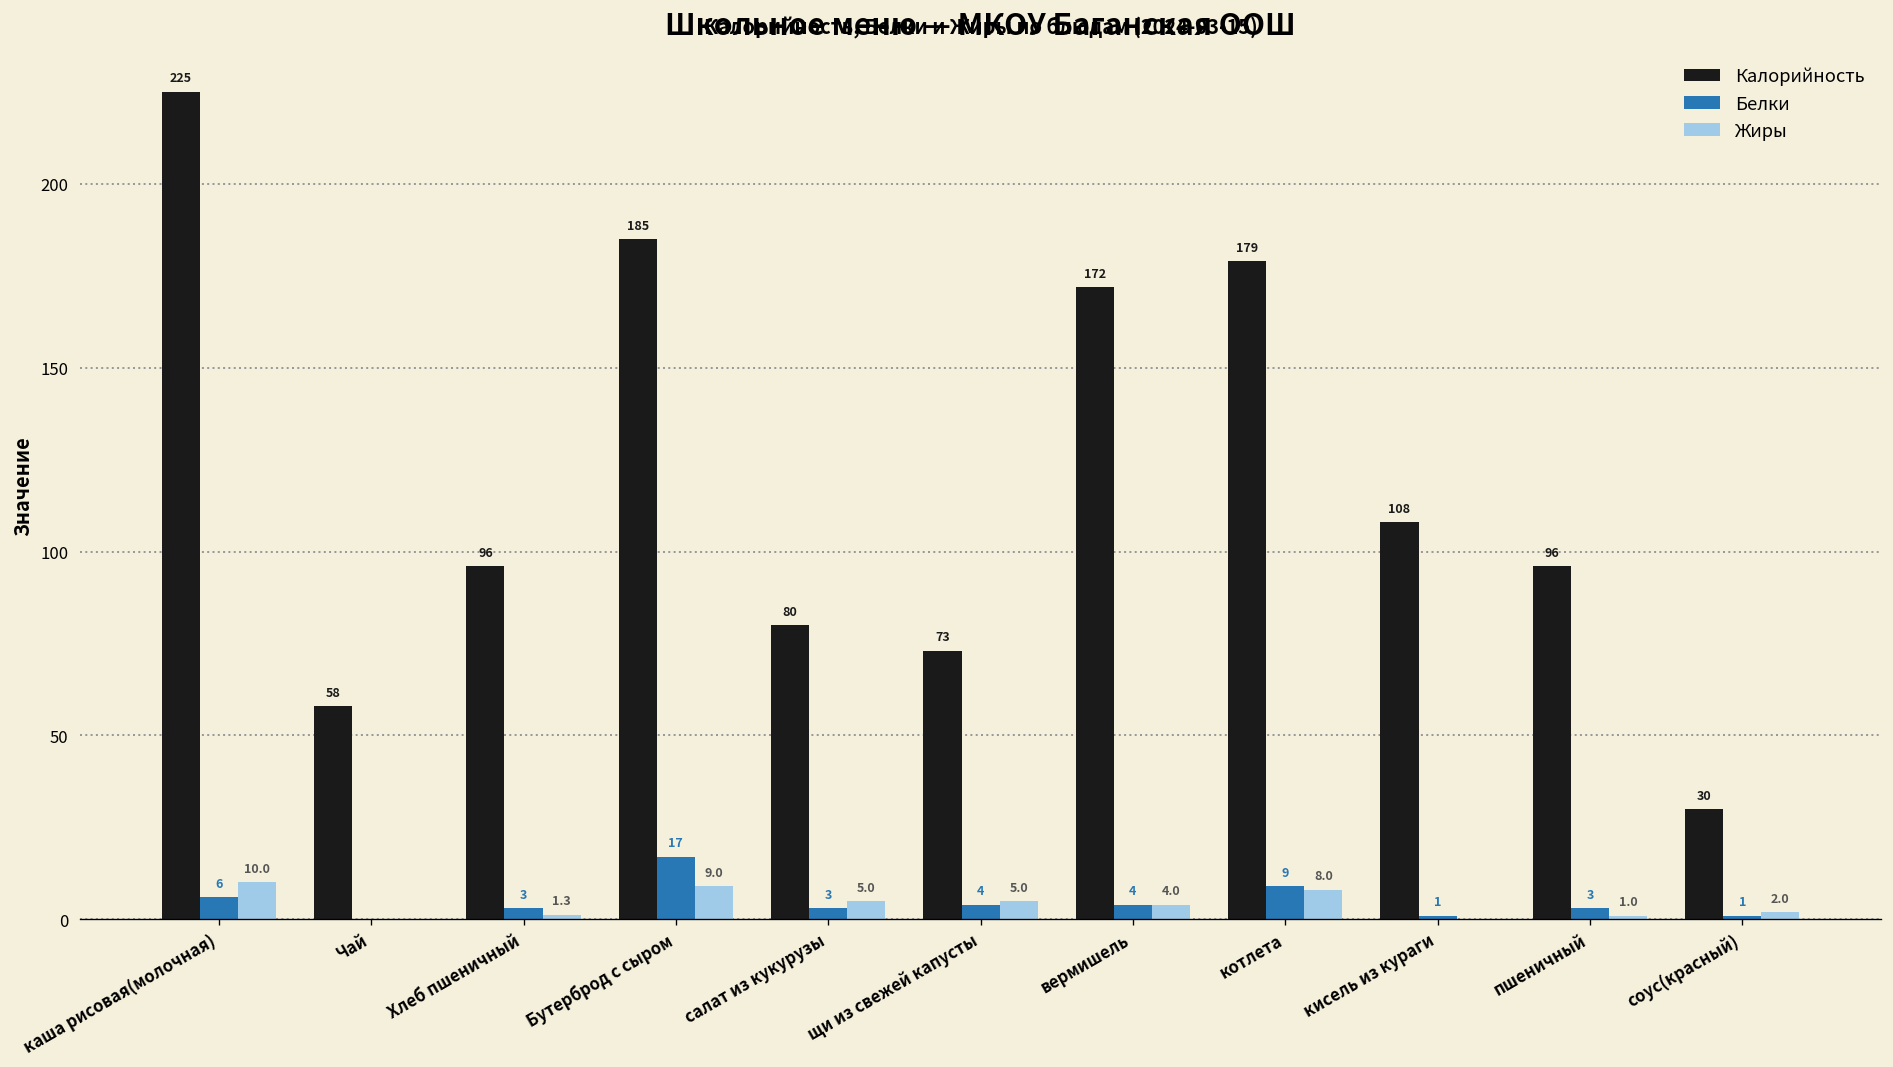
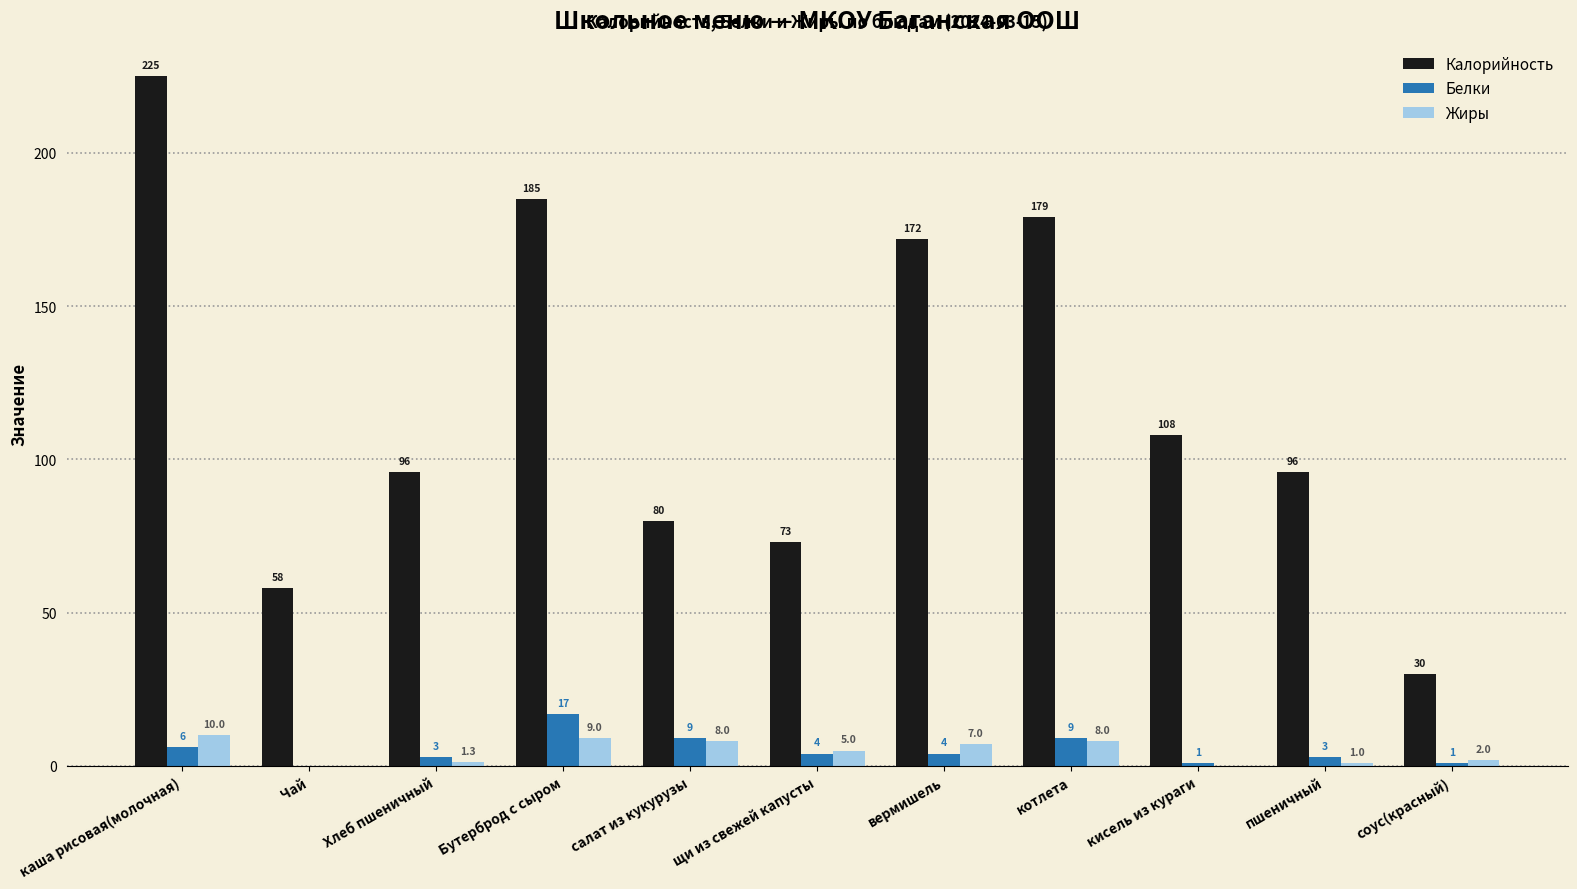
  {
    "Калорийность": {
      "каша рисовая(молочная)": 225,
      "Чай": 58,
      "Хлеб пшеничный": 96,
      "Бутерброд с сыром": 185,
      "салат из кукурузы": 80,
      "щи из свежей капусты": 73,
      "вермишель": 172,
      "котлета": 179,
      "кисель из кураги": 108,
      "пшеничный": 96,
      "соус(красный)": 30
    },
    "Белки": {
      "каша рисовая(молочная)": 6,
      "Хлеб пшеничный": 3,
      "Бутерброд с сыром": 17,
-     "салат из кукурузы": 3,
+     "салат из кукурузы": 9,
      "щи из свежей капусты": 4,
      "вермишель": 4,
      "котлета": 9,
      "кисель из кураги": 1,
      "пшеничный": 3,
      "соус(красный)": 1
    },
    "Жиры": {
      "каша рисовая(молочная)": 10.0,
      "Хлеб пшеничный": 1.3,
      "Бутерброд с сыром": 9.0,
-     "салат из кукурузы": 5.0,
+     "салат из кукурузы": 8.0,
      "щи из свежей капусты": 5.0,
-     "вермишель": 4.0,
+     "вермишель": 7.0,
      "котлета": 8.0,
      "пшеничный": 1.0,
      "соус(красный)": 2.0
    }
  }
